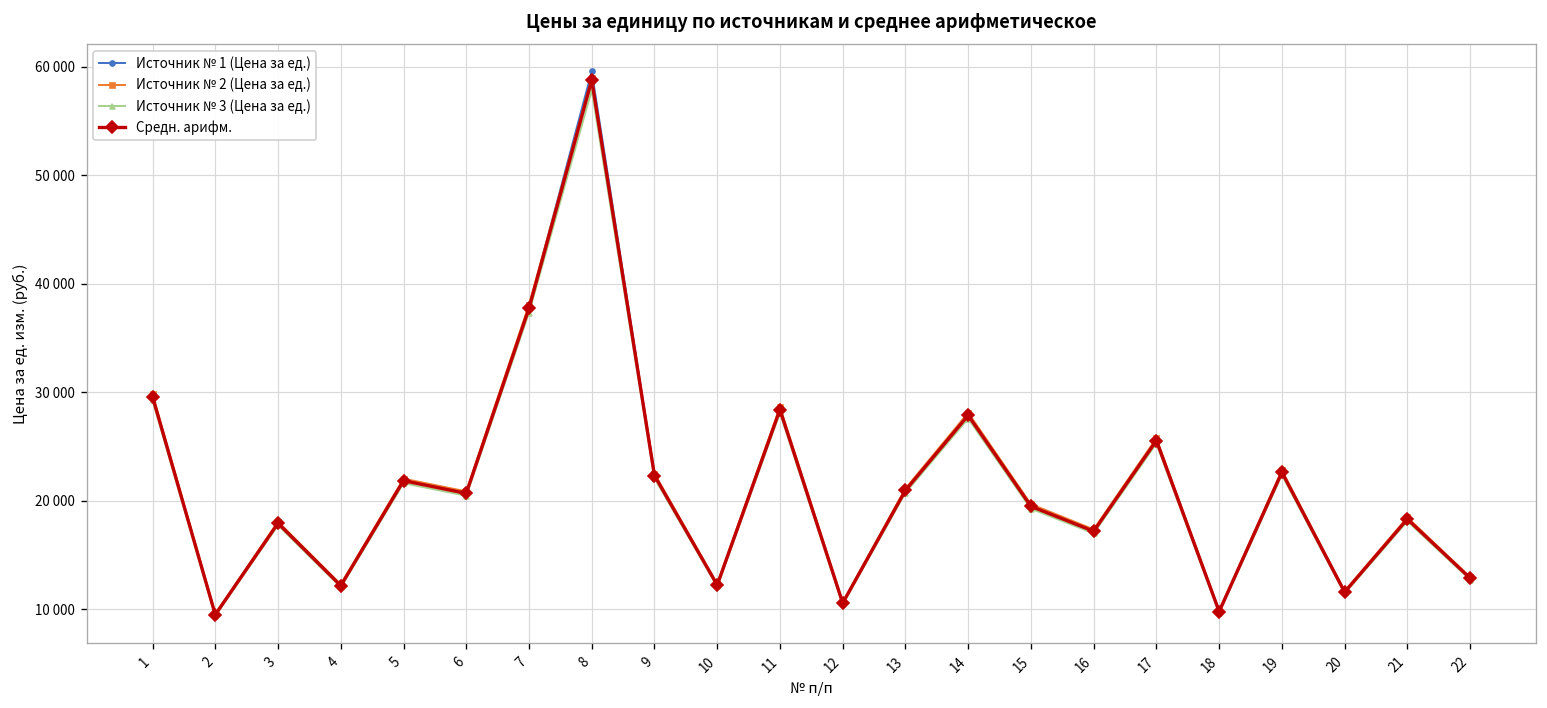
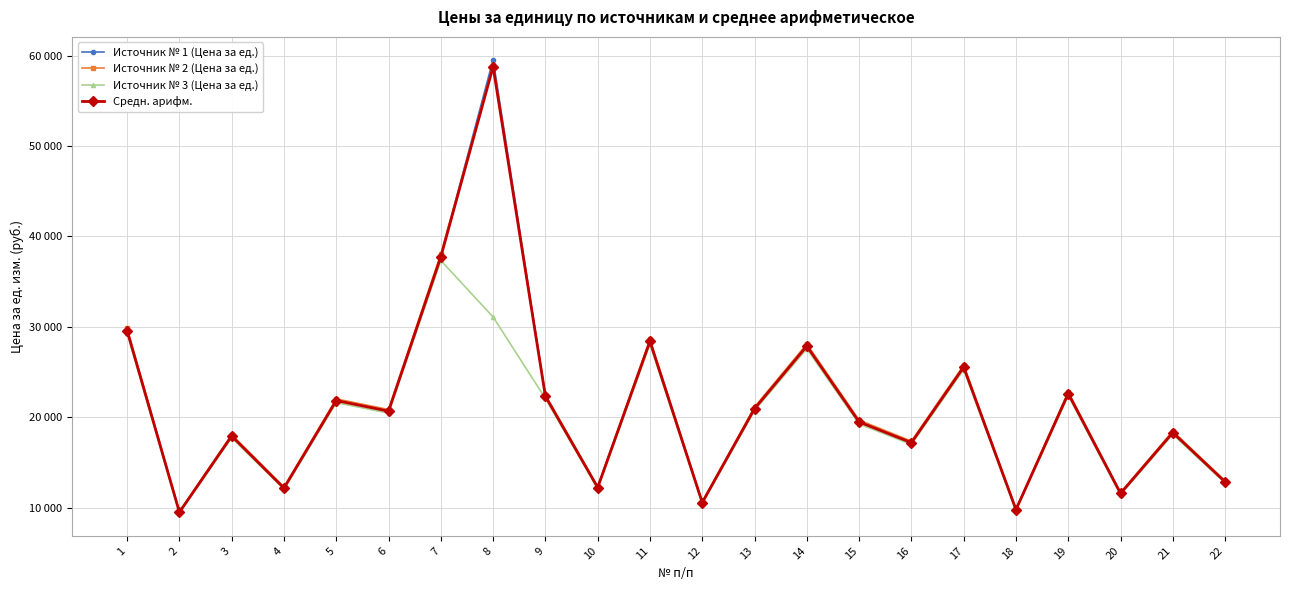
  {
    "Источник № 1 (Цена за ед.)": {
      "8": 60000
    },
    "Источник № 3 (Цена за ед.)": {
      "1": 29000,
      "7": 37000,
-     "8": 58000,
+     "8": 31000,
      "11": 28000,
      "14": 28000
    }
  }
